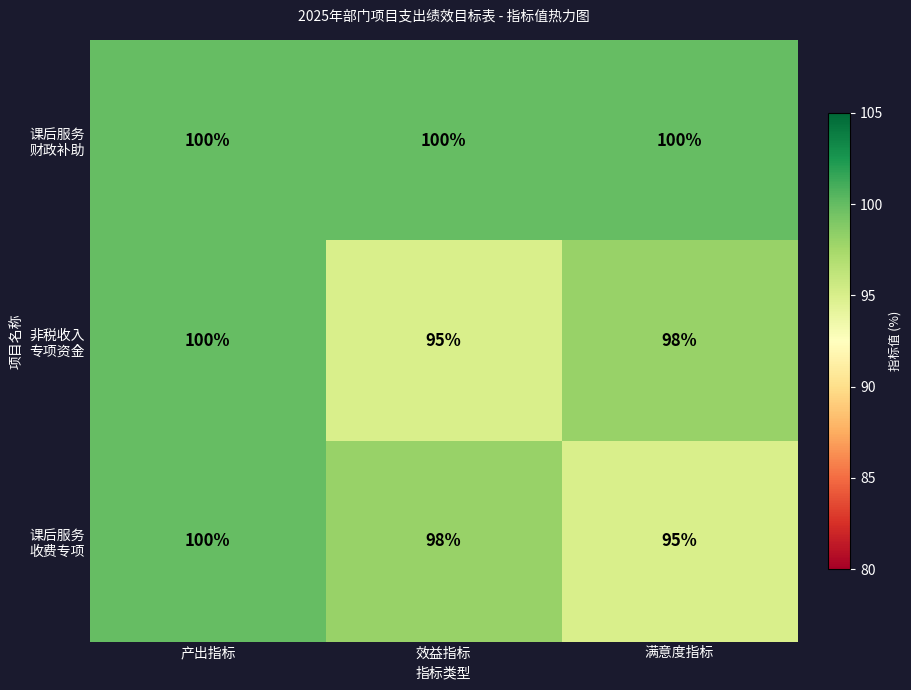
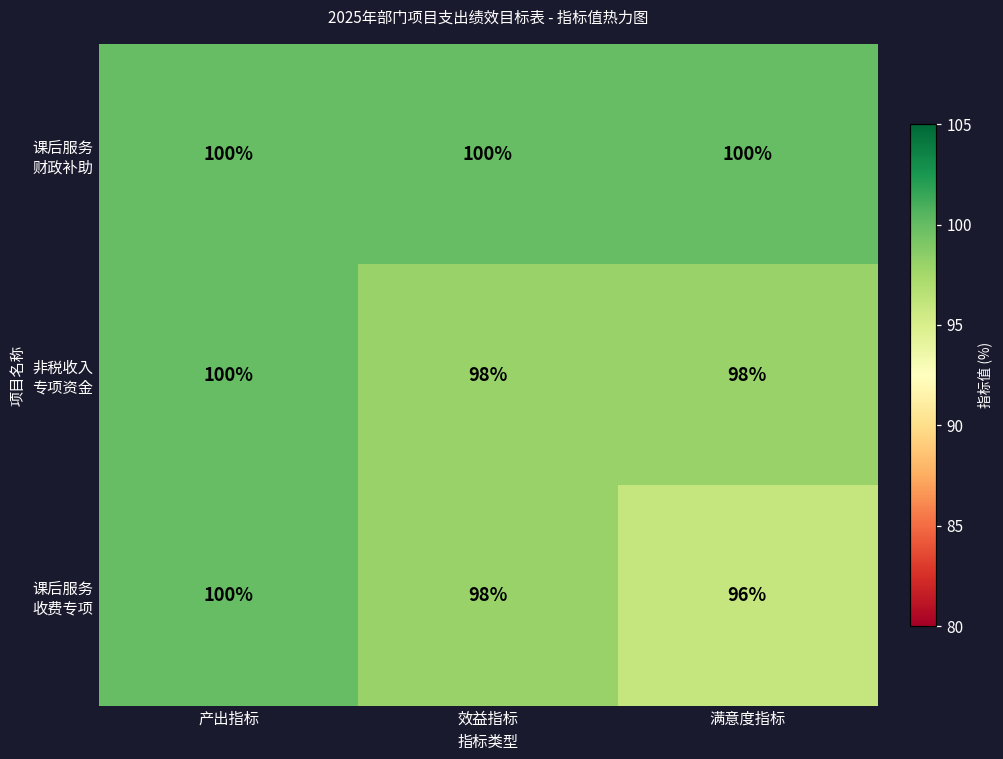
  {
    "课后服务 财政补助": {
      "产出指标": "100%",
      "效益指标": "100%",
      "满意度指标": "100%"
    },
    "非税收入 专项资金": {
      "产出指标": "100%",
-     "效益指标": "95%",
+     "效益指标": "98%",
      "满意度指标": "98%"
    },
    "课后服务 收费专项": {
      "产出指标": "100%",
      "效益指标": "98%",
-     "满意度指标": "95%"
+     "满意度指标": "96%"
    }
  }
